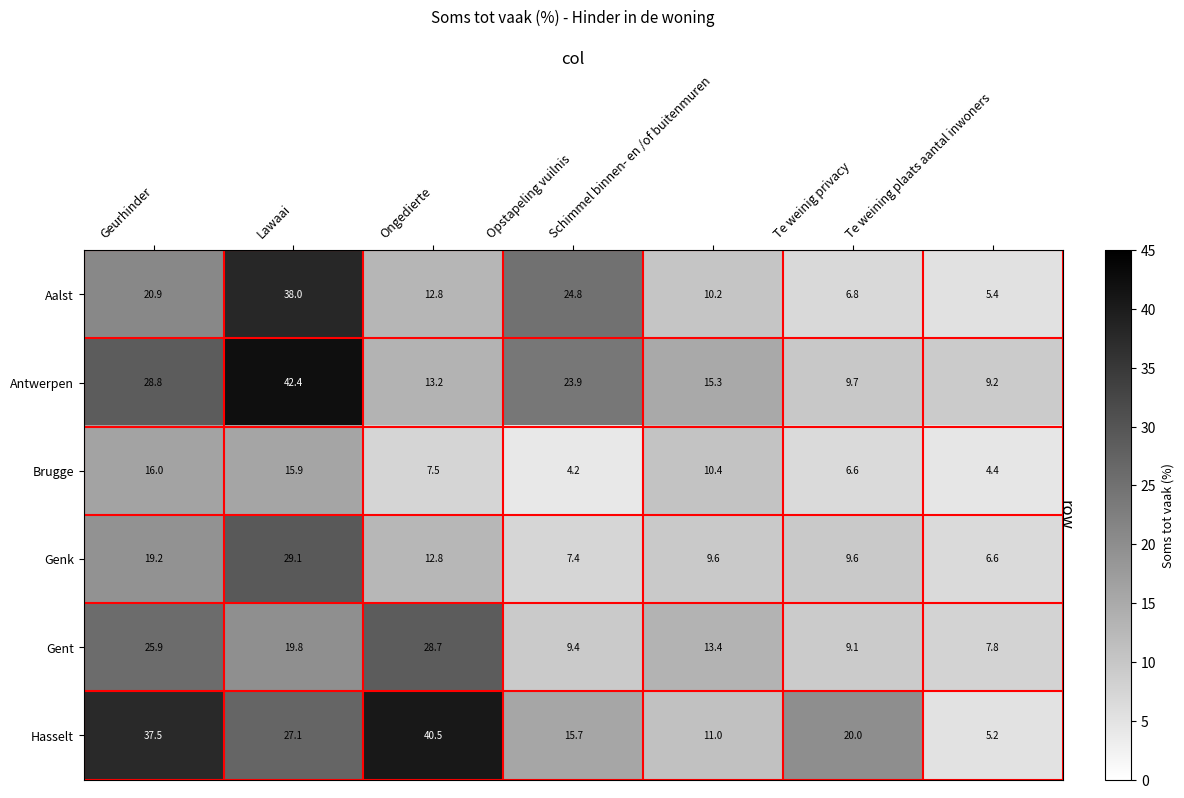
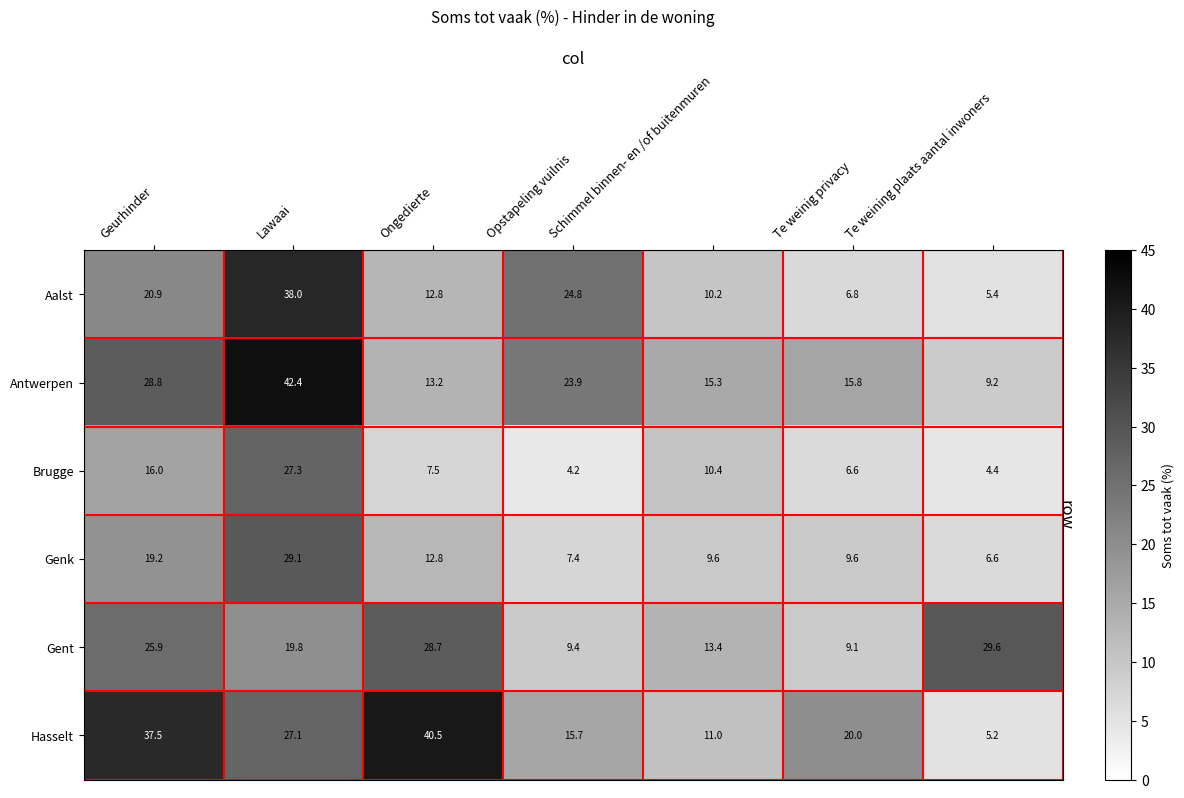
  {
    "Aalst": {
      "Geurhinder": 20.9,
      "Lawaai": 38.0,
      "Ongedierte": 12.8,
      "Opstapeling vuilnis": 24.8,
      "Schimmel binnen- en /of buitenmuren": 10.2,
      "Te weinig privacy": 6.8,
      "Te weining plaats aantal inwoners": 5.4
    },
    "Antwerpen": {
      "Geurhinder": 28.8,
      "Lawaai": 42.4,
      "Ongedierte": 13.2,
      "Opstapeling vuilnis": 23.9,
      "Schimmel binnen- en /of buitenmuren": 15.3,
-     "Te weinig privacy": 9.7,
+     "Te weinig privacy": 15.8,
      "Te weining plaats aantal inwoners": 9.2
    },
    "Brugge": {
      "Geurhinder": 16.0,
-     "Lawaai": 15.9,
+     "Lawaai": 27.3,
      "Ongedierte": 7.5,
      "Opstapeling vuilnis": 4.2,
      "Schimmel binnen- en /of buitenmuren": 10.4,
      "Te weinig privacy": 6.6,
      "Te weining plaats aantal inwoners": 4.4
    },
    "Genk": {
      "Geurhinder": 19.2,
      "Lawaai": 29.1,
      "Ongedierte": 12.8,
      "Opstapeling vuilnis": 7.4,
      "Schimmel binnen- en /of buitenmuren": 9.6,
      "Te weinig privacy": 9.6,
      "Te weining plaats aantal inwoners": 6.6
    },
    "Gent": {
      "Geurhinder": 25.9,
      "Lawaai": 19.8,
      "Ongedierte": 28.7,
      "Opstapeling vuilnis": 9.4,
      "Schimmel binnen- en /of buitenmuren": 13.4,
      "Te weinig privacy": 9.1,
-     "Te weining plaats aantal inwoners": 7.8
+     "Te weining plaats aantal inwoners": 29.6
    },
    "Hasselt": {
      "Geurhinder": 37.5,
      "Lawaai": 27.1,
      "Ongedierte": 40.5,
      "Opstapeling vuilnis": 15.7,
      "Schimmel binnen- en /of buitenmuren": 11.0,
      "Te weinig privacy": 20.0,
      "Te weining plaats aantal inwoners": 5.2
    }
  }
